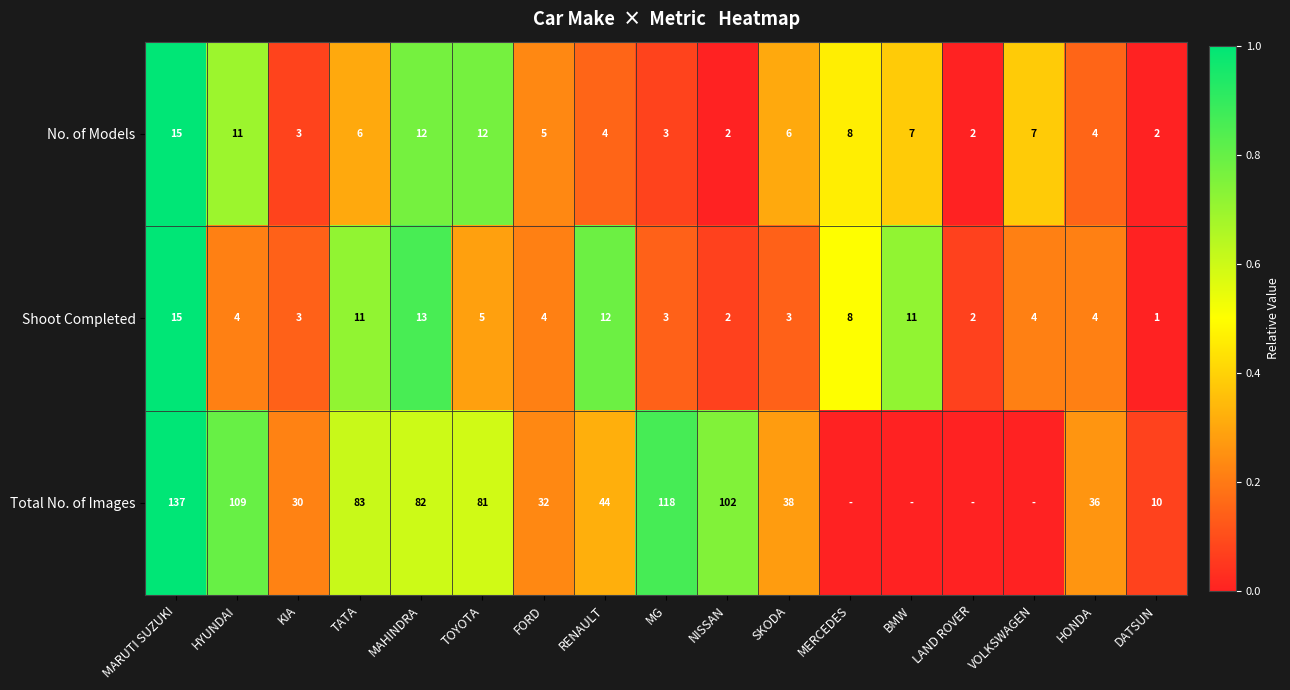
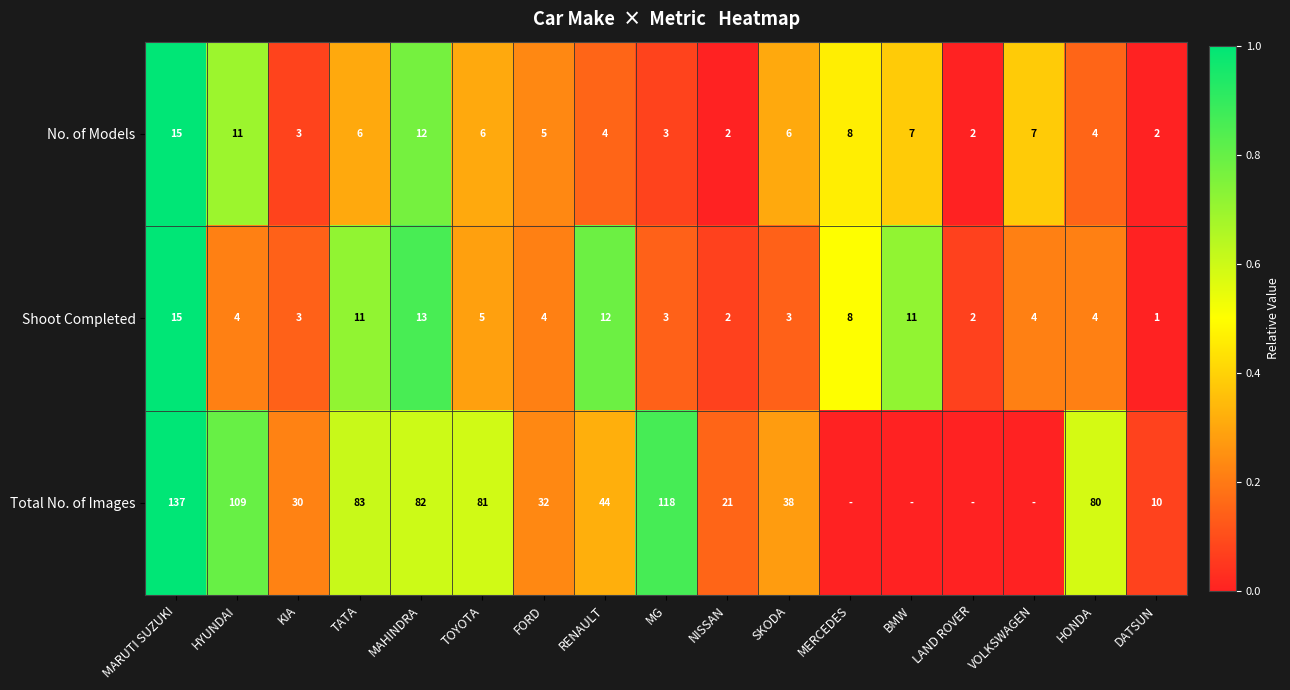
  {
    "No. of Models": {
      "MARUTI SUZUKI": 15,
      "HYUNDAI": 11,
      "KIA": 3,
      "TATA": 6,
      "MAHINDRA": 12,
-     "TOYOTA": 12,
+     "TOYOTA": 6,
      "FORD": 5,
      "RENAULT": 4,
      "MG": 3,
      "NISSAN": 2,
      "SKODA": 6,
      "MERCEDES": 8,
      "BMW": 7,
      "LAND ROVER": 2,
      "VOLKSWAGEN": 7,
      "HONDA": 4,
      "DATSUN": 2
    },
    "Shoot Completed": {
      "MARUTI SUZUKI": 15,
      "HYUNDAI": 4,
      "KIA": 3,
      "TATA": 11,
      "MAHINDRA": 13,
      "TOYOTA": 5,
      "FORD": 4,
      "RENAULT": 12,
      "MG": 3,
      "NISSAN": 2,
      "SKODA": 3,
      "MERCEDES": 8,
      "BMW": 11,
      "LAND ROVER": 2,
      "VOLKSWAGEN": 4,
      "HONDA": 4,
      "DATSUN": 1
    },
    "Total No. of Images": {
      "MARUTI SUZUKI": 137,
      "HYUNDAI": 109,
      "KIA": 30,
      "TATA": 83,
      "MAHINDRA": 82,
      "TOYOTA": 81,
      "FORD": 32,
      "RENAULT": 44,
      "MG": 118,
-     "NISSAN": 102,
+     "NISSAN": 21,
      "SKODA": 38,
-     "HONDA": 36,
+     "HONDA": 80,
      "DATSUN": 10
    }
  }
